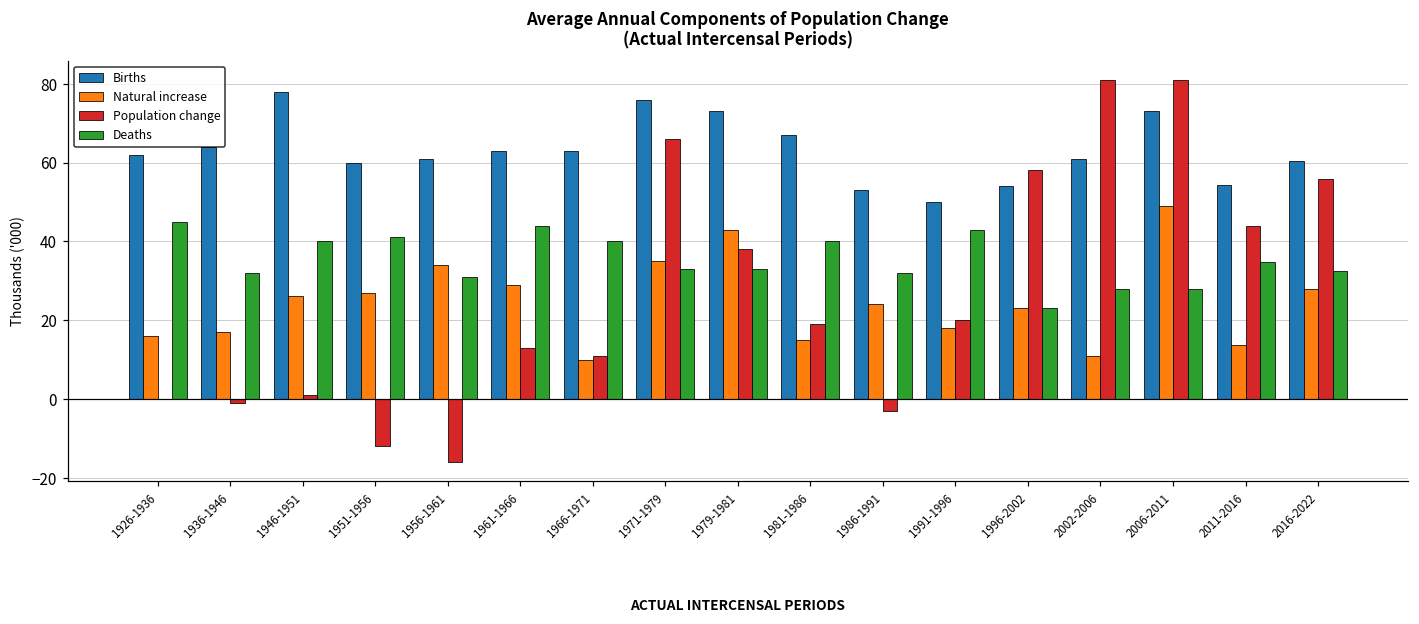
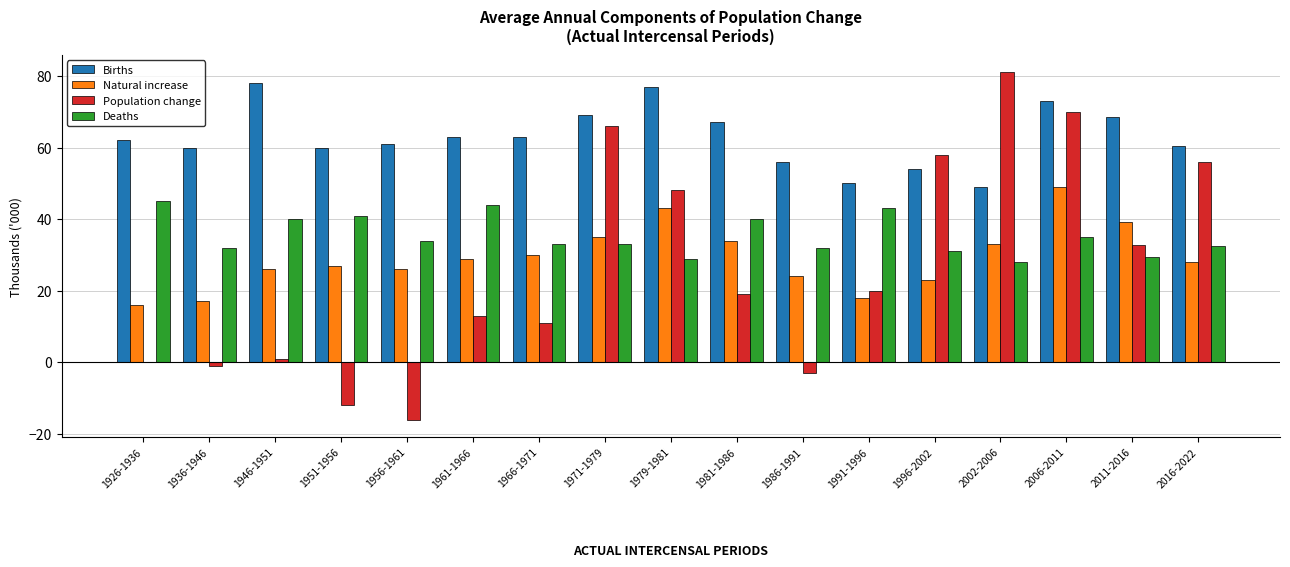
  {
    "Births": {
      "1926-1936": 62,
-     "1936-1946": 64,
+     "1936-1946": 60,
      "1946-1951": 78,
      "1951-1956": 60,
      "1956-1961": 61,
      "1961-1966": 63,
      "1966-1971": 63,
-     "1971-1979": 76,
-     "1979-1981": 73,
+     "1971-1979": 69,
+     "1979-1981": 77,
      "1981-1986": 67,
-     "1986-1991": 53,
+     "1986-1991": 56,
      "1991-1996": 50,
      "1996-2002": 54,
-     "2002-2006": 61,
+     "2002-2006": 49,
      "2006-2011": 73,
-     "2011-2016": 54,
+     "2011-2016": 69,
      "2016-2022": 60
    },
    "Natural increase": {
      "1926-1936": 16,
      "1936-1946": 17,
      "1946-1951": 26,
      "1951-1956": 27,
-     "1956-1961": 34,
+     "1956-1961": 26,
      "1961-1966": 29,
-     "1966-1971": 10,
+     "1966-1971": 30,
      "1971-1979": 35,
      "1979-1981": 43,
-     "1981-1986": 15,
+     "1981-1986": 34,
      "1986-1991": 24,
      "1991-1996": 18,
      "1996-2002": 23,
-     "2002-2006": 11,
+     "2002-2006": 33,
      "2006-2011": 49,
-     "2011-2016": 14,
+     "2011-2016": 39,
      "2016-2022": 28
    },
    "Population change": {
      "1926-1936": 0,
      "1936-1946": -1,
      "1946-1951": 1,
      "1951-1956": -12,
      "1956-1961": -16,
      "1961-1966": 13,
      "1966-1971": 11,
      "1971-1979": 66,
-     "1979-1981": 38,
+     "1979-1981": 48,
      "1981-1986": 19,
      "1986-1991": -3,
      "1991-1996": 20,
      "1996-2002": 58,
      "2002-2006": 81,
-     "2006-2011": 81,
-     "2011-2016": 44,
+     "2006-2011": 70,
+     "2011-2016": 33,
      "2016-2022": 56
    },
    "Deaths": {
      "1926-1936": 45,
      "1936-1946": 32,
      "1946-1951": 40,
      "1951-1956": 41,
-     "1956-1961": 31,
+     "1956-1961": 34,
      "1961-1966": 44,
-     "1966-1971": 40,
+     "1966-1971": 33,
      "1971-1979": 33,
-     "1979-1981": 33,
+     "1979-1981": 29,
      "1981-1986": 40,
      "1986-1991": 32,
      "1991-1996": 43,
-     "1996-2002": 23,
+     "1996-2002": 31,
      "2002-2006": 28,
-     "2006-2011": 28,
-     "2011-2016": 35,
+     "2006-2011": 35,
+     "2011-2016": 30,
      "2016-2022": 32
    }
  }
